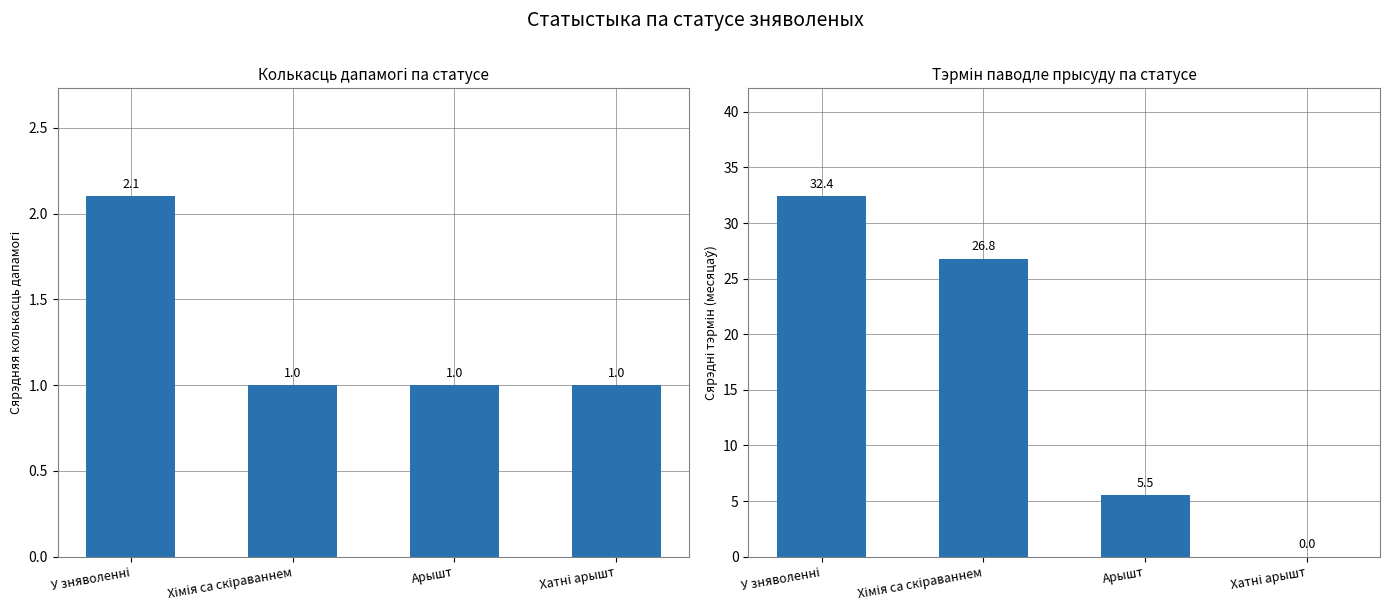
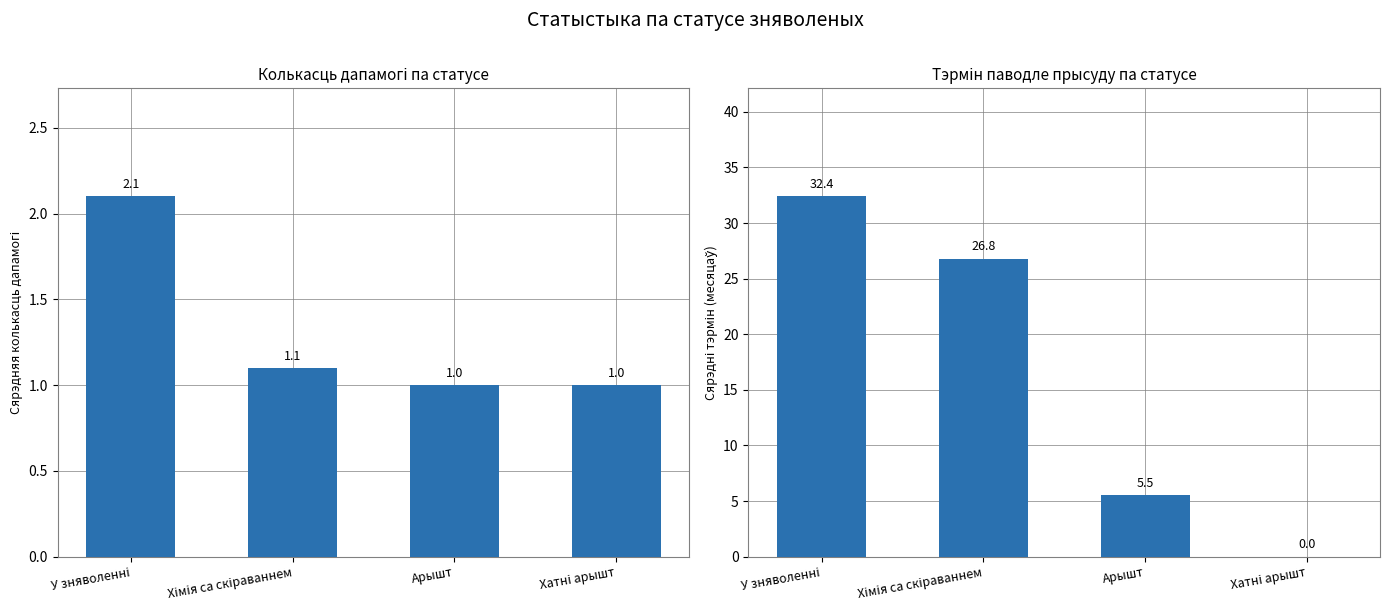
  {
    "Колькасць дапамогі па статусе": {
      "У зняволенні": 2.1,
-     "Хімія са скіраваннем": 1.0,
+     "Хімія са скіраваннем": 1.1,
      "Арышт": 1.0,
      "Хатні арышт": 1.0
    },
    "Тэрмін паводле прысуду па статусе": {
      "У зняволенні": 32.4,
      "Хімія са скіраваннем": 26.8,
      "Арышт": 5.5,
      "Хатні арышт": 0.0
    }
  }
